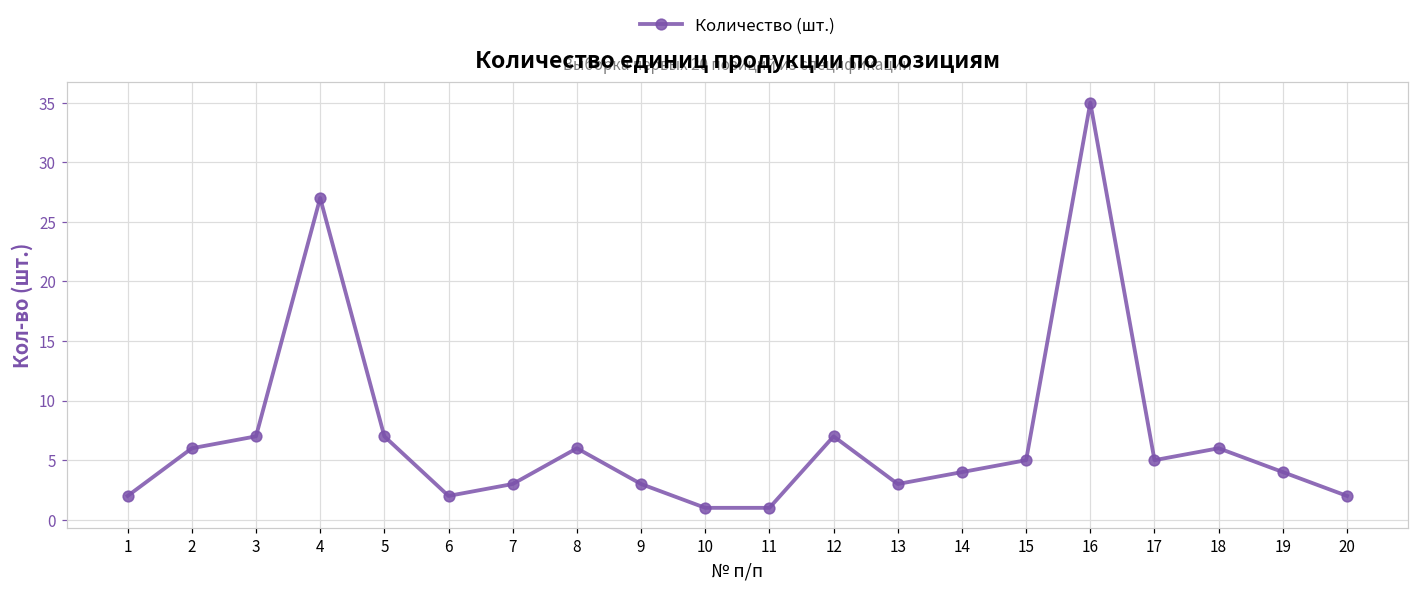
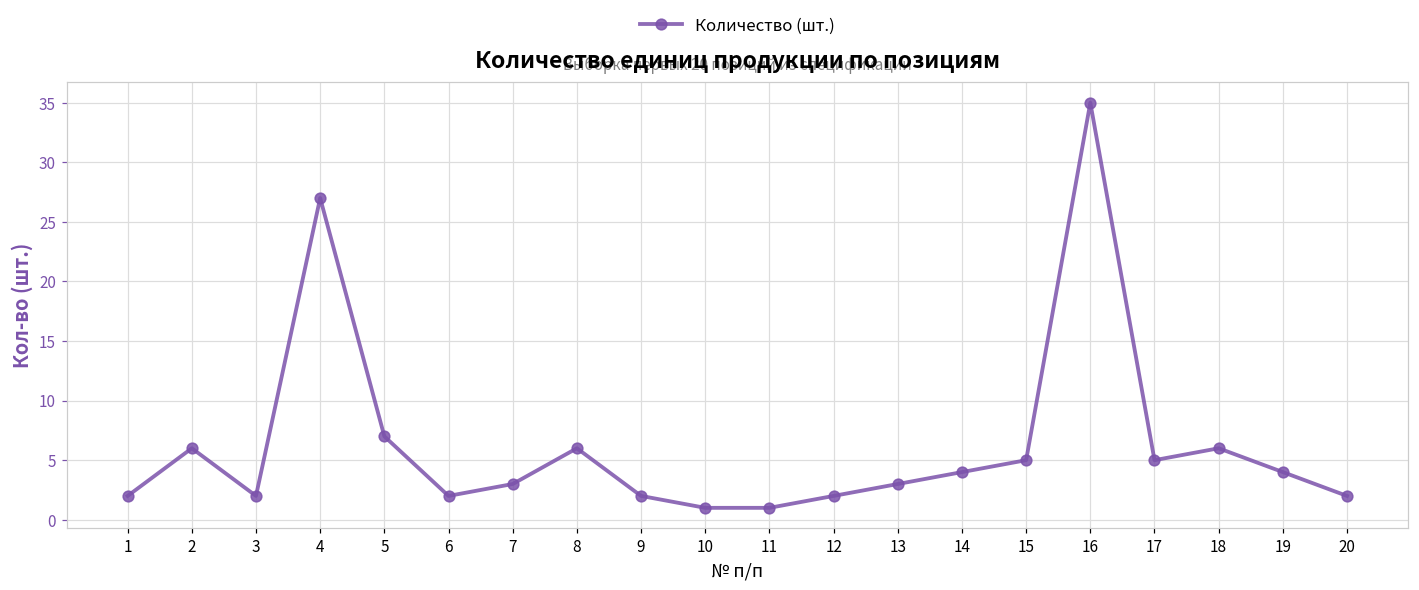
  {
    "1": 2,
    "2": 6,
-   "3": 7,
+   "3": 2,
    "4": 27,
    "5": 7,
    "6": 2,
    "7": 3,
    "8": 6,
-   "9": 3,
+   "9": 2,
    "10": 1,
    "11": 1,
-   "12": 7,
+   "12": 2,
    "13": 3,
    "14": 4,
    "15": 5,
    "16": 35,
    "17": 5,
    "18": 6,
    "19": 4,
    "20": 2
  }
